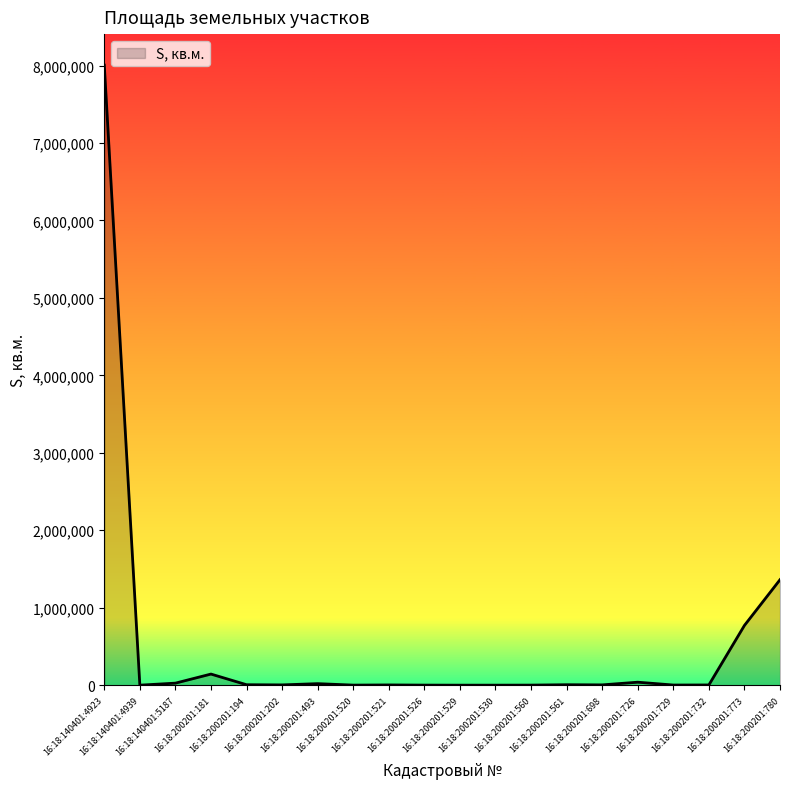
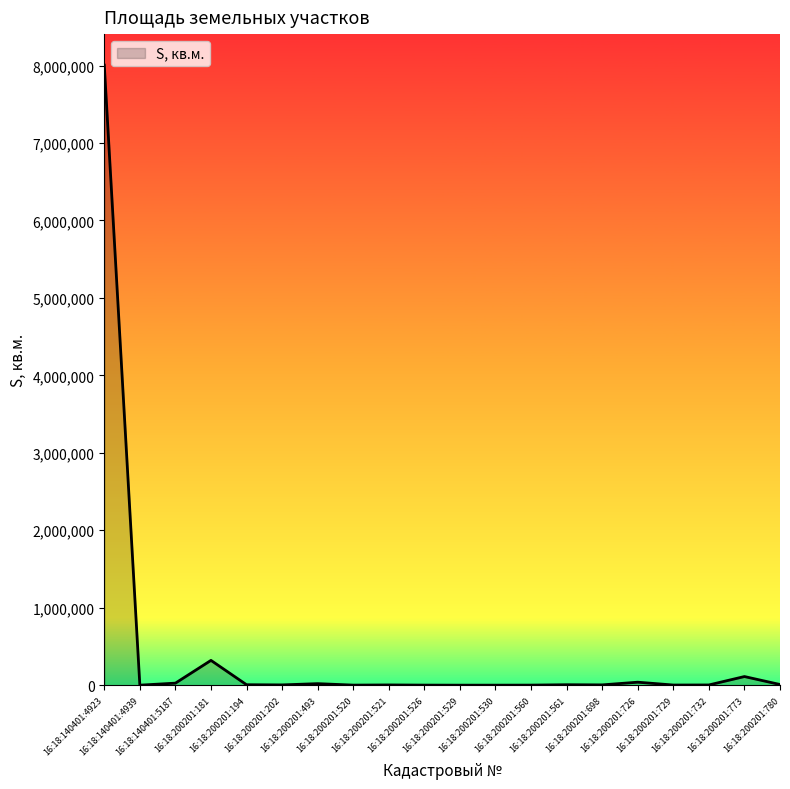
  {
    "16:18:140401:4923": "8,000,000",
    "16:18:140401:4939": "0",
    "16:18:140401:5187": "0",
-   "16:18:200201:181": "100,000",
+   "16:18:200201:181": "300,000",
    "16:18:200201:194": "0",
    "16:18:200201:202": "0",
    "16:18:200201:493": "0",
    "16:18:200201:520": "0",
    "16:18:200201:521": "0",
    "16:18:200201:526": "0",
    "16:18:200201:529": "0",
    "16:18:200201:530": "0",
    "16:18:200201:560": "0",
    "16:18:200201:561": "0",
    "16:18:200201:698": "0",
    "16:18:200201:726": "0",
    "16:18:200201:729": "0",
    "16:18:200201:732": "0",
-   "16:18:200201:773": "800,000",
-   "16:18:200201:780": "1,400,000"
+   "16:18:200201:773": "100,000",
+   "16:18:200201:780": "0"
  }
